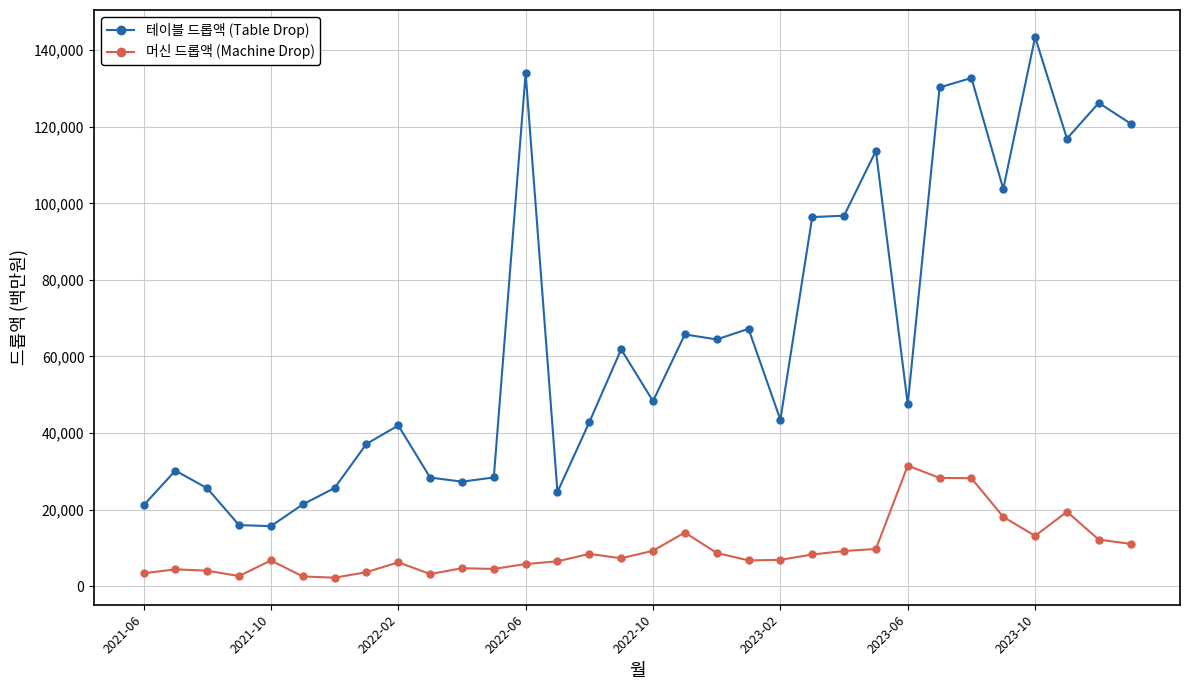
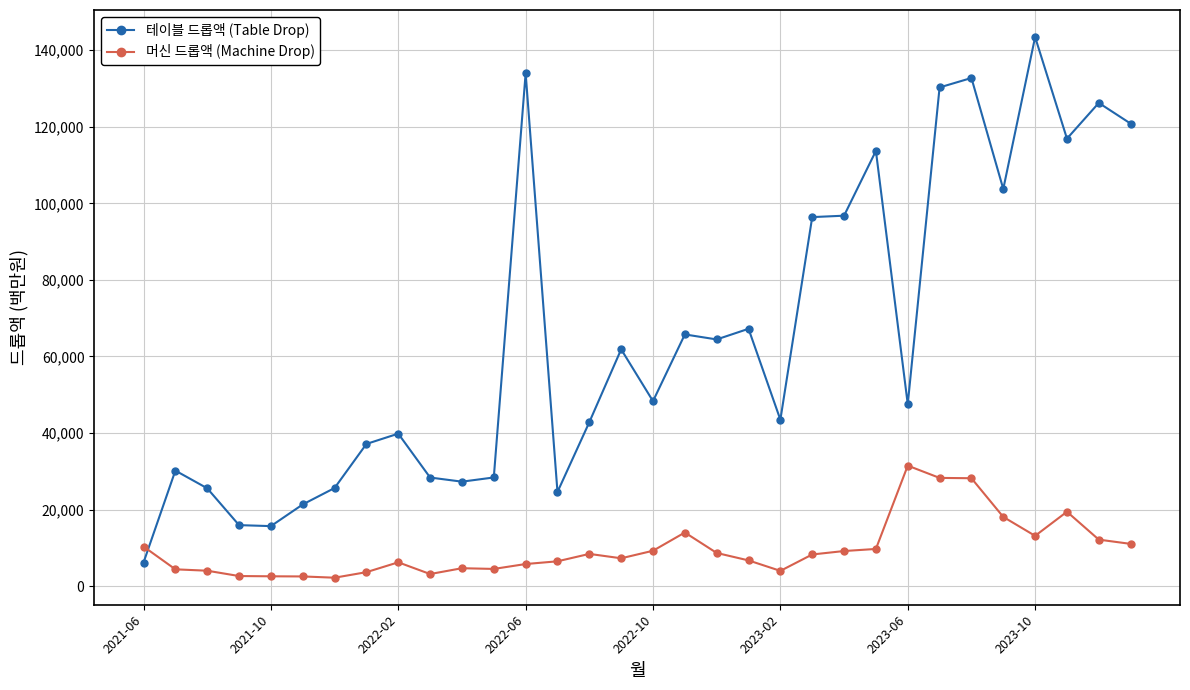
  {
    "테이블 드롭액 (Table Drop)": {
-     "2021-06": "21,000",
+     "2021-06": "6,000",
      "2021-10": "16,000",
-     "2022-02": "42,000",
+     "2022-02": "40,000",
      "2022-06": "134,000",
      "2022-10": "48,000",
      "2023-02": "43,000",
      "2023-06": "48,000",
      "2023-10": "143,000"
    },
    "머신 드롭액 (Machine Drop)": {
-     "2021-06": "3,000",
-     "2021-10": "7,000",
+     "2021-06": "10,000",
+     "2021-10": "3,000",
      "2022-02": "6,000",
      "2022-06": "6,000",
      "2022-10": "9,000",
-     "2023-02": "7,000",
+     "2023-02": "4,000",
      "2023-06": "31,000",
      "2023-10": "13,000"
    }
  }
